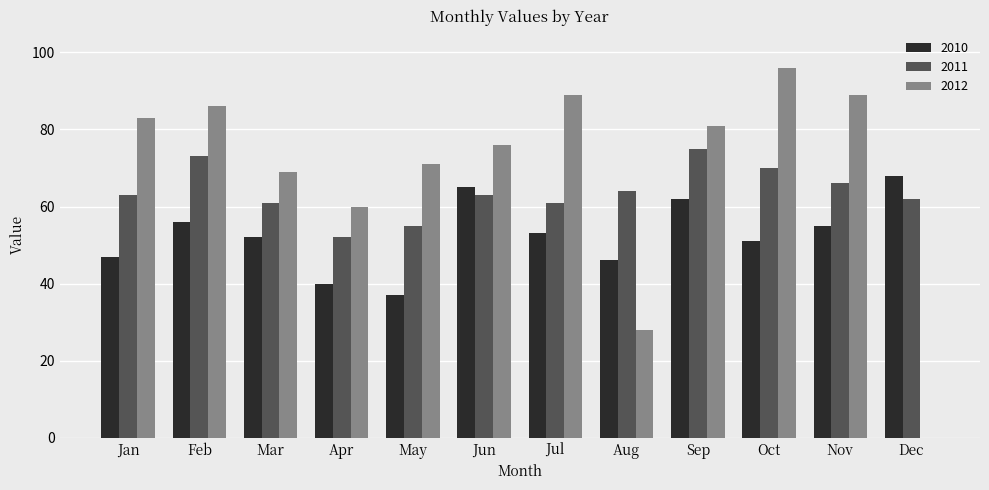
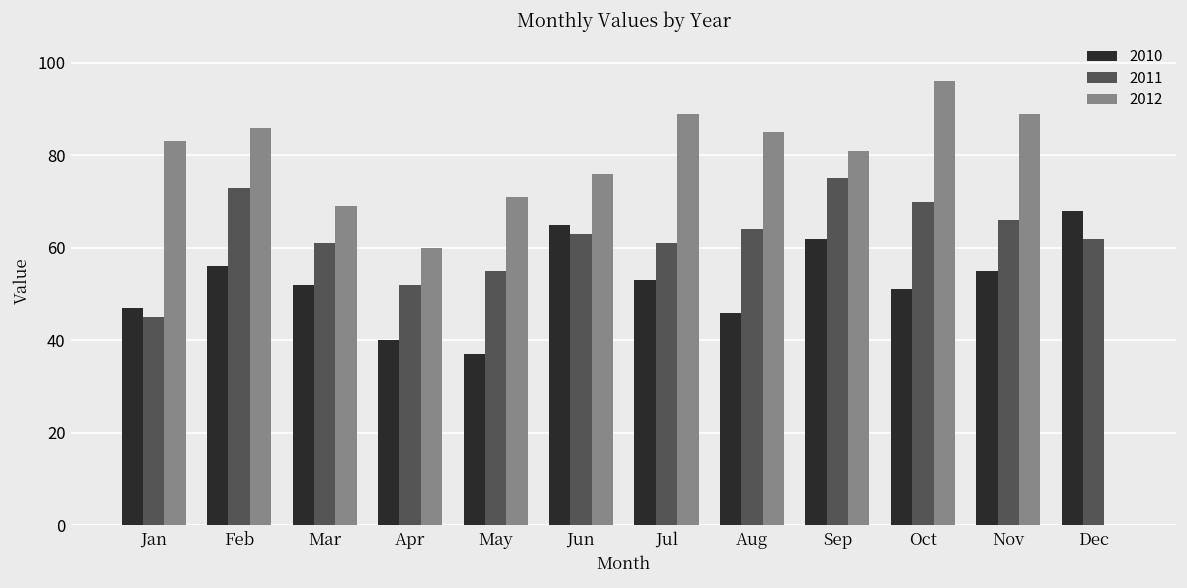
  {
    "2010": {
      "Jan": 47,
      "Feb": 56,
      "Mar": 52,
      "Apr": 40,
      "May": 37,
      "Jun": 65,
      "Jul": 53,
      "Aug": 46,
      "Sep": 62,
      "Oct": 51,
      "Nov": 55,
      "Dec": 68
    },
    "2011": {
-     "Jan": 63,
+     "Jan": 45,
      "Feb": 73,
      "Mar": 61,
      "Apr": 52,
      "May": 55,
      "Jun": 63,
      "Jul": 61,
      "Aug": 64,
      "Sep": 75,
      "Oct": 70,
      "Nov": 66,
      "Dec": 62
    },
    "2012": {
      "Jan": 83,
      "Feb": 86,
      "Mar": 69,
      "Apr": 60,
      "May": 71,
      "Jun": 76,
      "Jul": 89,
-     "Aug": 28,
+     "Aug": 85,
      "Sep": 81,
      "Oct": 96,
      "Nov": 89,
      "Dec": 0
    }
  }
